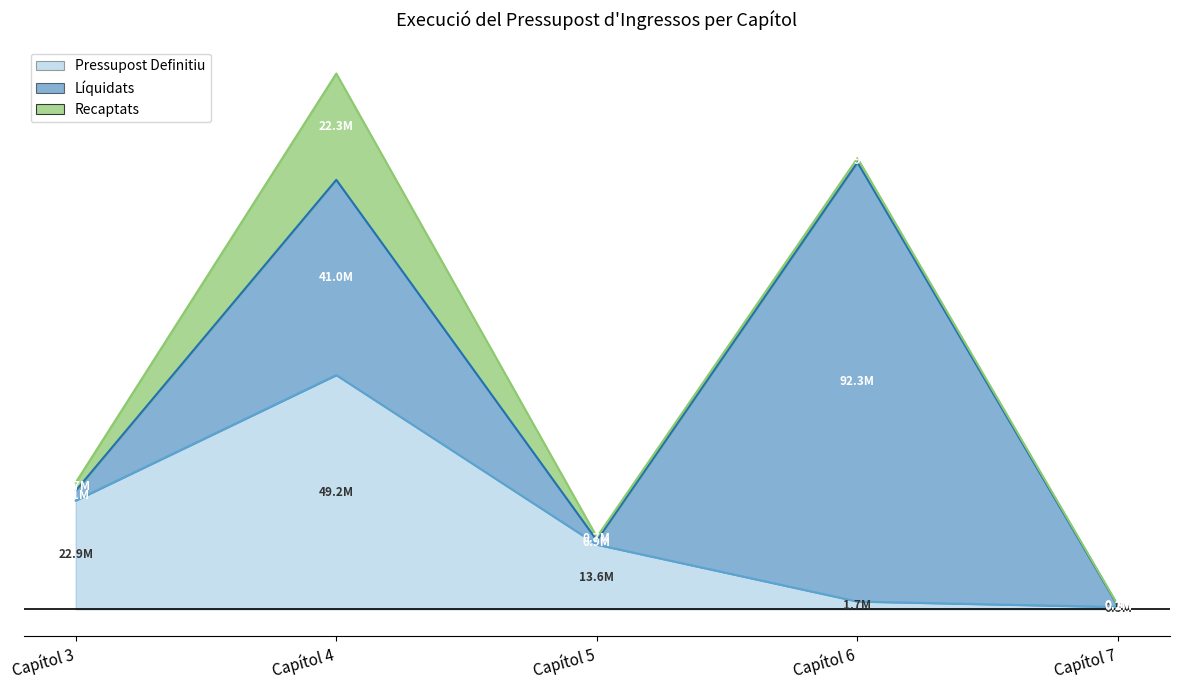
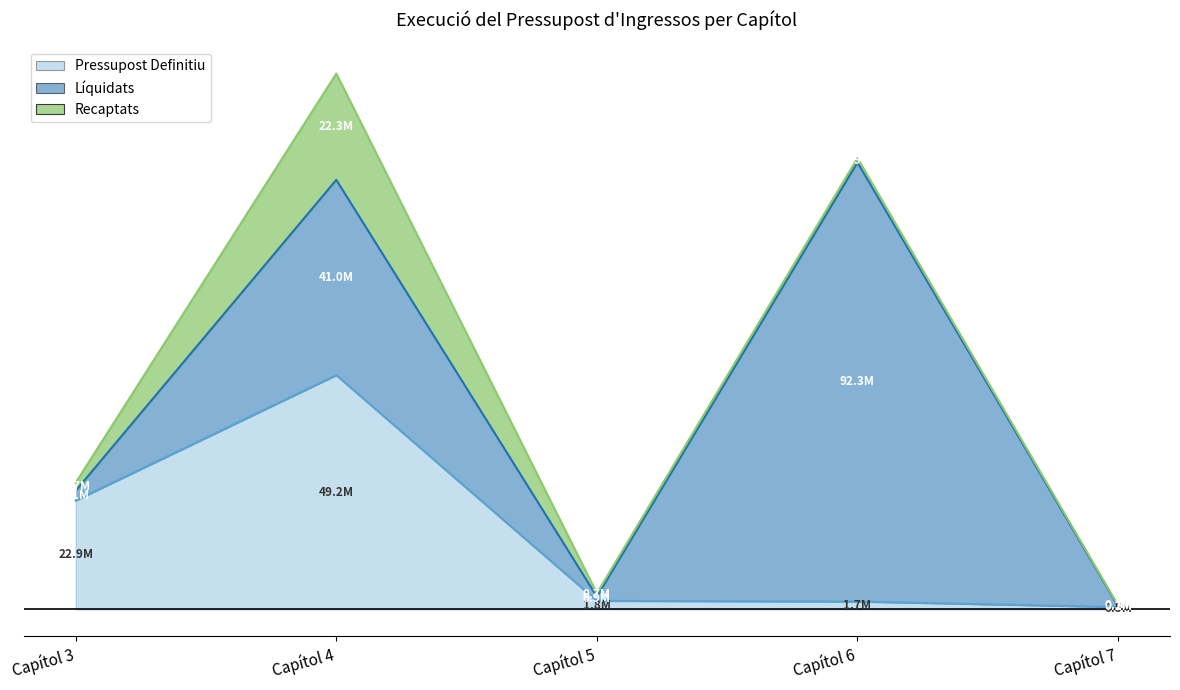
  {
    "Pressupost Definitiu": {
-     "Capítol 5": "13.6M",
+     "Capítol 5": "1.8M",
      "Capítol 6": "1.7M"
    }
  }
